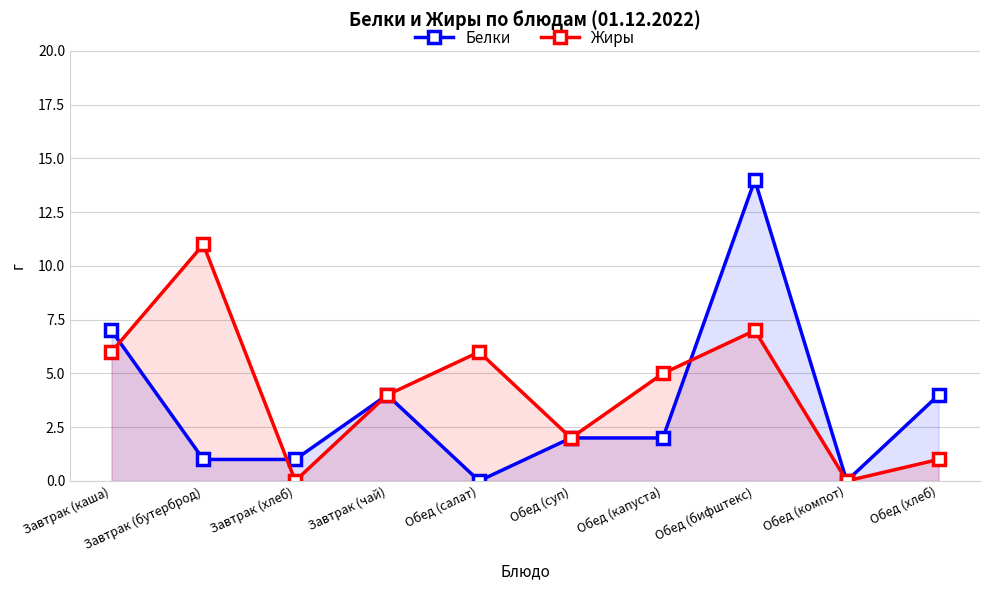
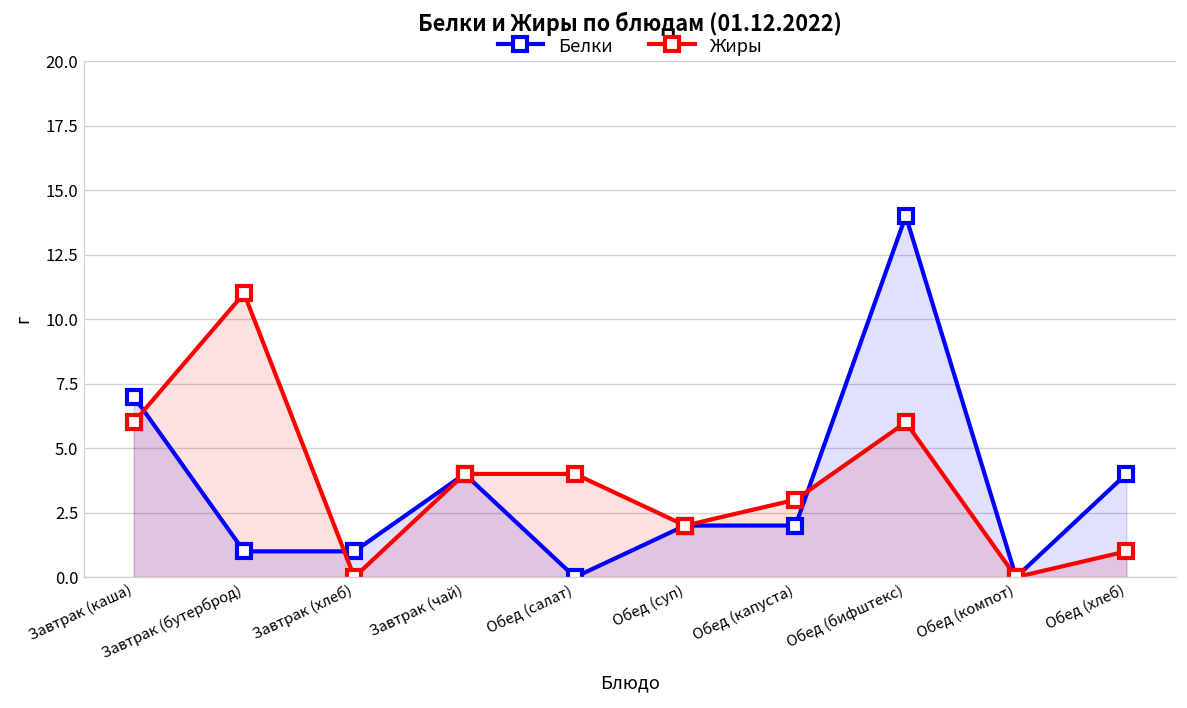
  {
    "Белки": {
      "Завтрак (каша)": 7,
      "Завтрак (бутерброд)": 1,
      "Завтрак (хлеб)": 1,
      "Обед (салат)": 0,
      "Обед (капуста)": 2,
      "Обед (бифштекс)": 14,
      "Обед (хлеб)": 4
    },
    "Жиры": {
      "Завтрак (каша)": 6,
      "Завтрак (бутерброд)": 11,
      "Завтрак (хлеб)": 0,
-     "Обед (салат)": 6,
-     "Обед (капуста)": 5,
-     "Обед (бифштекс)": 7,
+     "Обед (салат)": 4,
+     "Обед (капуста)": 3,
+     "Обед (бифштекс)": 6,
      "Обед (хлеб)": 1
    }
  }
